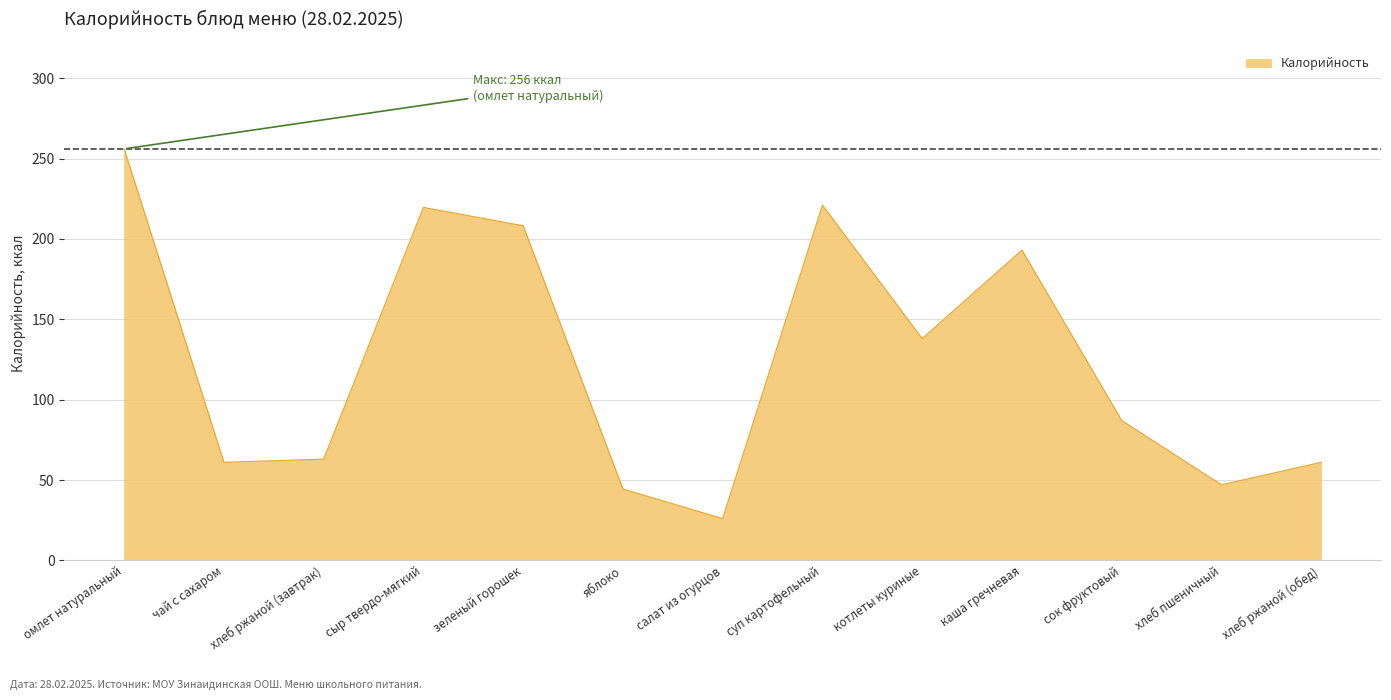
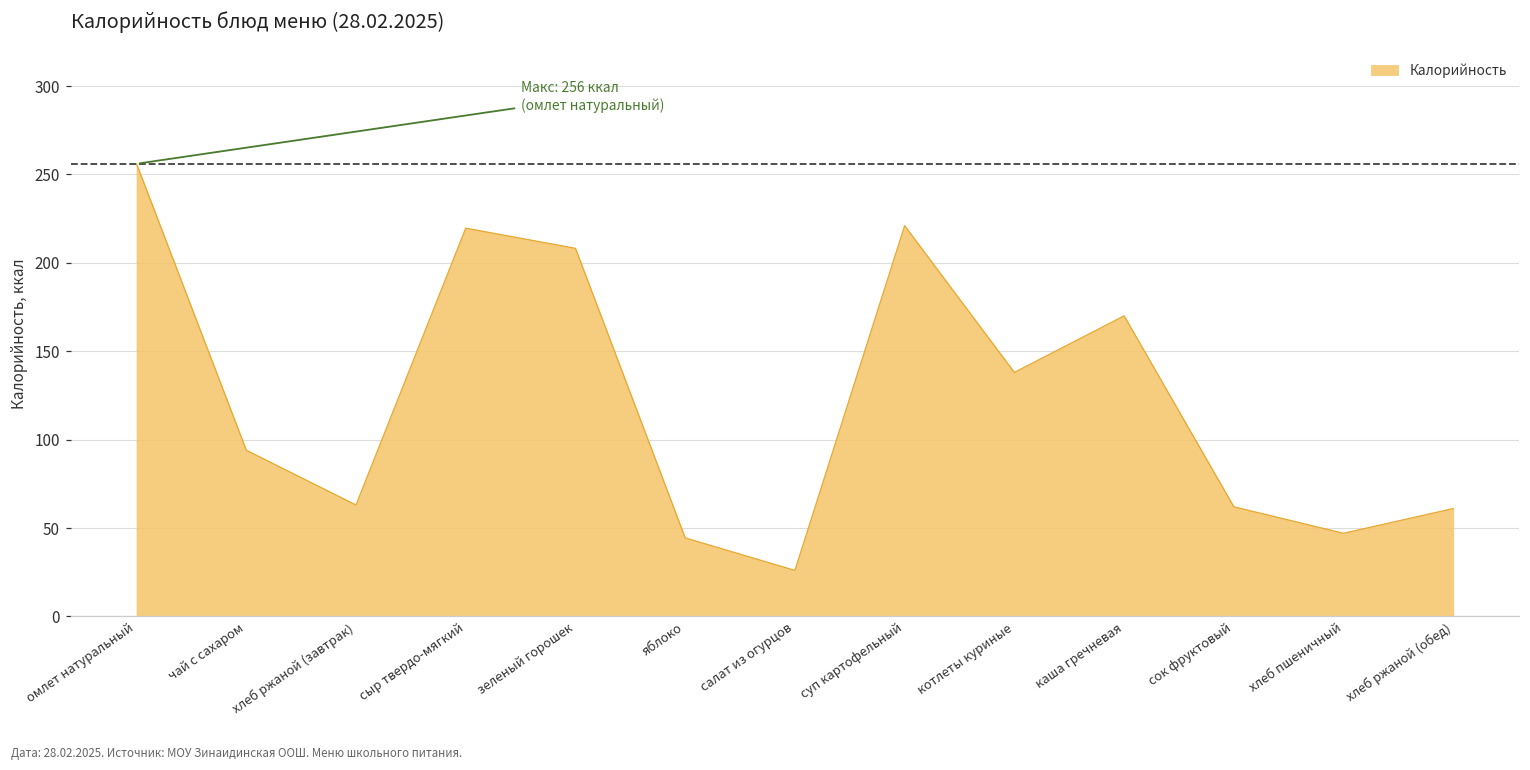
  {
-   "чай с сахаром": 61,
+   "чай с сахаром": 94,
    "хлеб ржаной (завтрак)": 63,
    "сыр твердо-мягкий": 220,
    "зеленый горошек": 208,
    "яблоко": 44,
    "салат из огурцов": 26,
    "суп картофельный": 221,
    "котлеты куриные": 138,
-   "каша гречневая": 193,
-   "сок фруктовый": 87,
+   "каша гречневая": 170,
+   "сок фруктовый": 62,
    "хлеб пшеничный": 47,
    "хлеб ржаной (обед)": 61
  }
